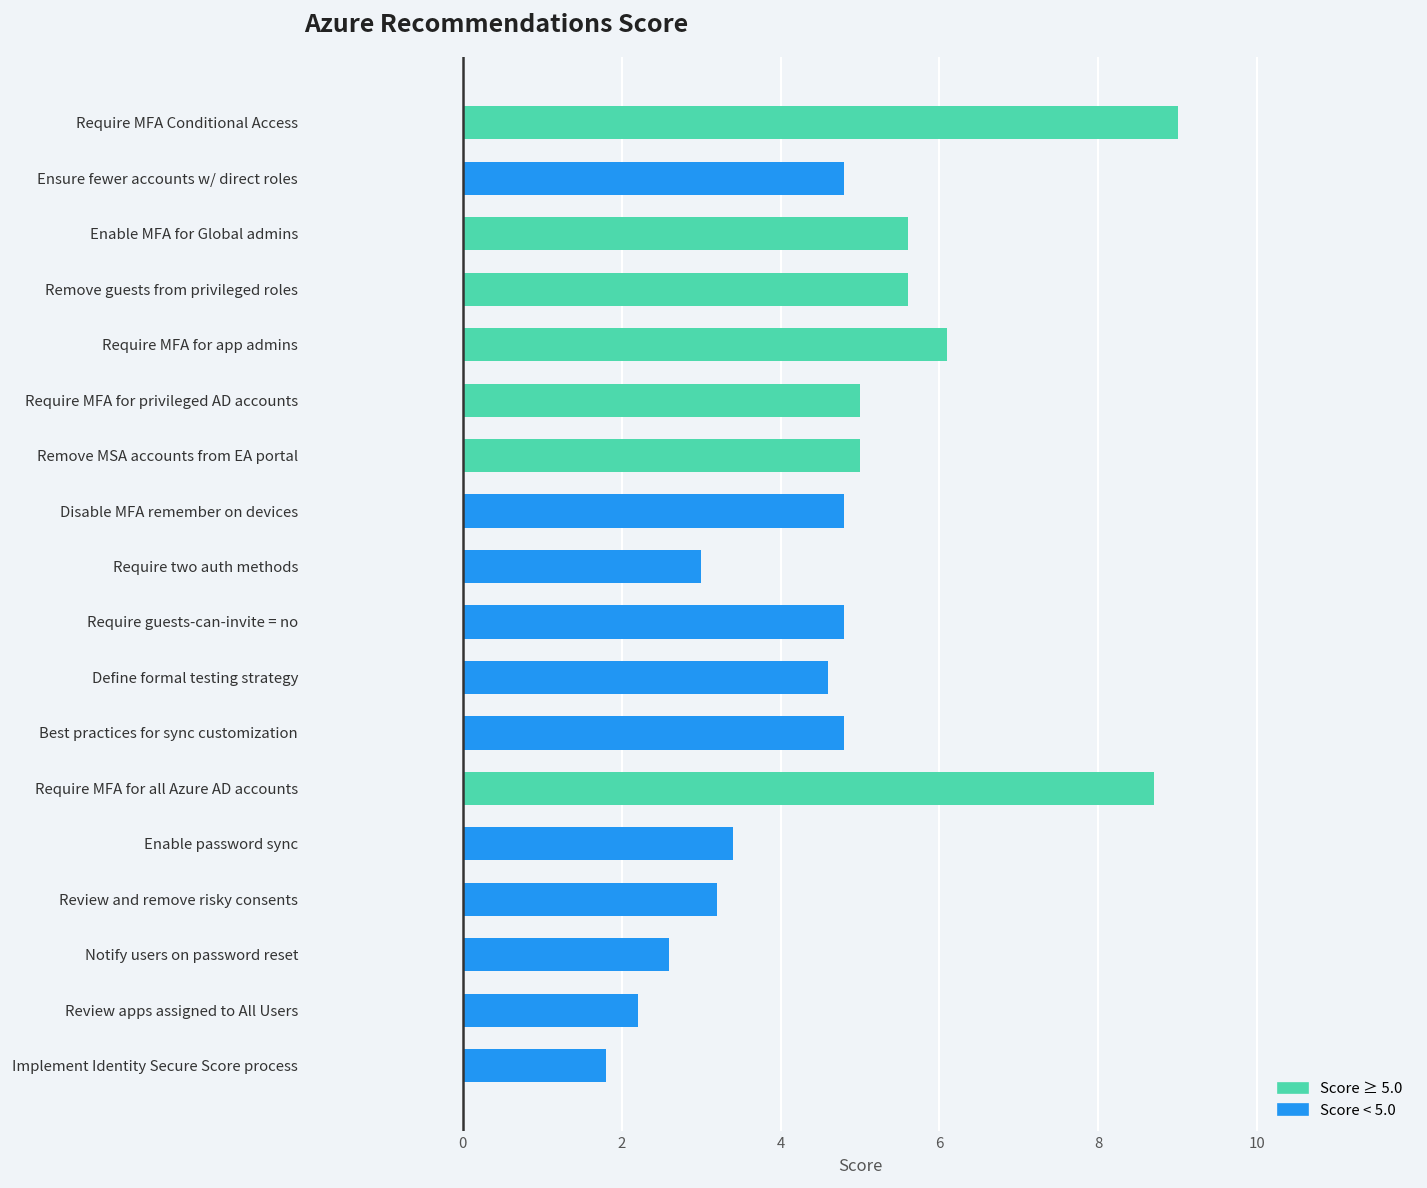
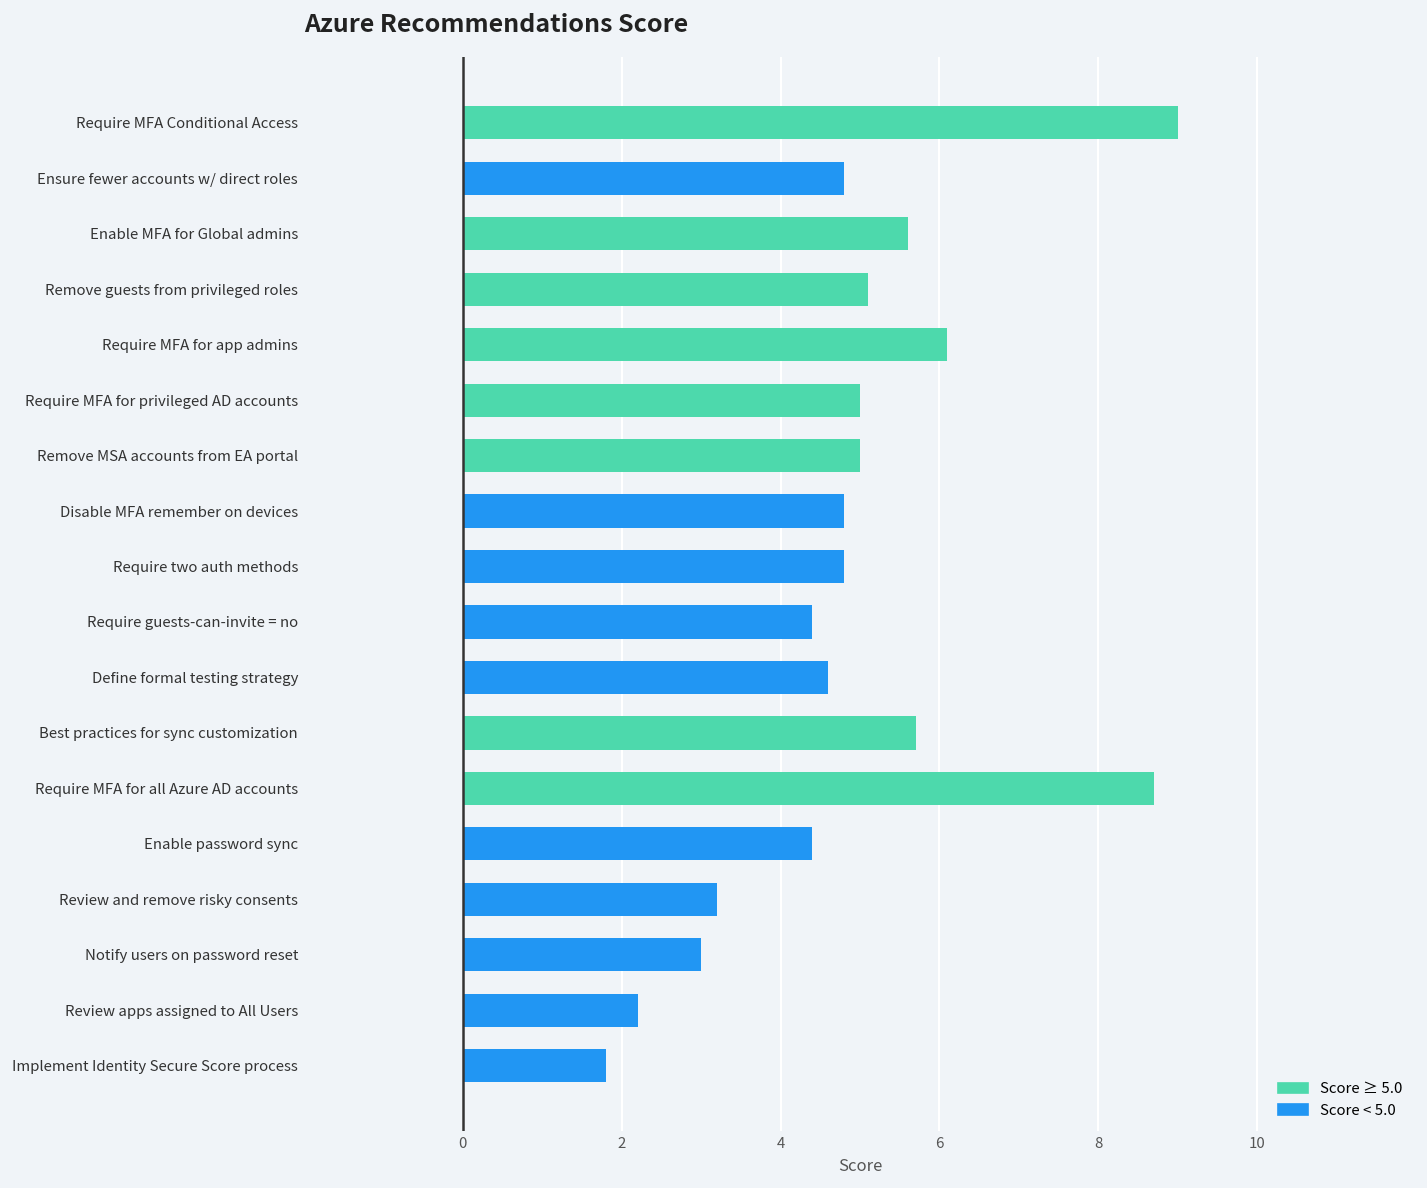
  {
    "Require MFA Conditional Access": 9.0,
    "Ensure fewer accounts w/ direct roles": 4.8,
    "Enable MFA for Global admins": 5.6,
-   "Remove guests from privileged roles": 5.6,
+   "Remove guests from privileged roles": 5.1,
    "Require MFA for app admins": 6.1,
    "Require MFA for privileged AD accounts": 5.0,
    "Remove MSA accounts from EA portal": 5.0,
    "Disable MFA remember on devices": 4.8,
-   "Require two auth methods": 3.0,
-   "Require guests-can-invite = no": 4.8,
+   "Require two auth methods": 4.8,
+   "Require guests-can-invite = no": 4.4,
    "Define formal testing strategy": 4.6,
-   "Best practices for sync customization": 4.8,
+   "Best practices for sync customization": 5.7,
    "Require MFA for all Azure AD accounts": 8.7,
-   "Enable password sync": 3.4,
+   "Enable password sync": 4.4,
    "Review and remove risky consents": 3.2,
-   "Notify users on password reset": 2.6,
+   "Notify users on password reset": 3.0,
    "Review apps assigned to All Users": 2.2,
    "Implement Identity Secure Score process": 1.8
  }
